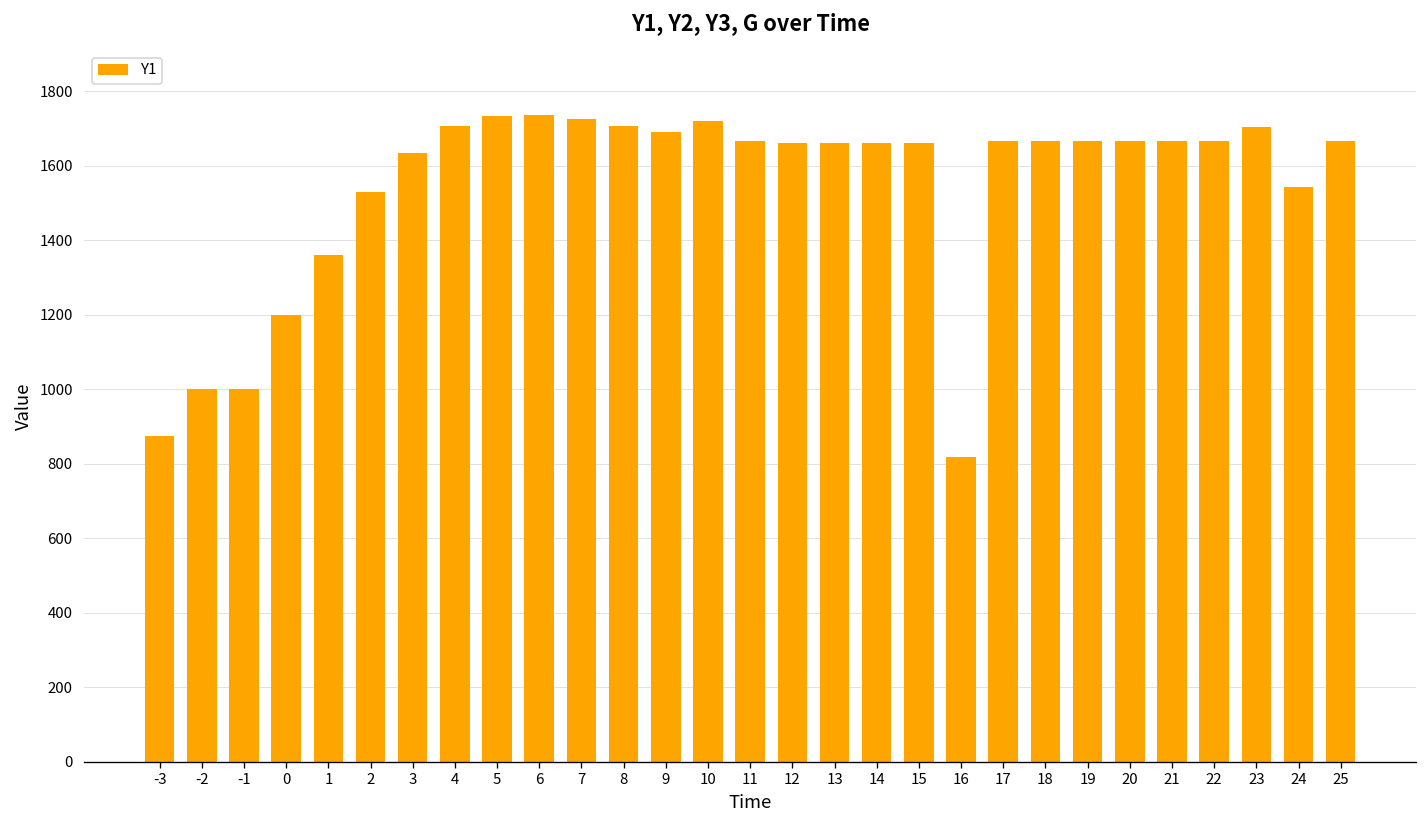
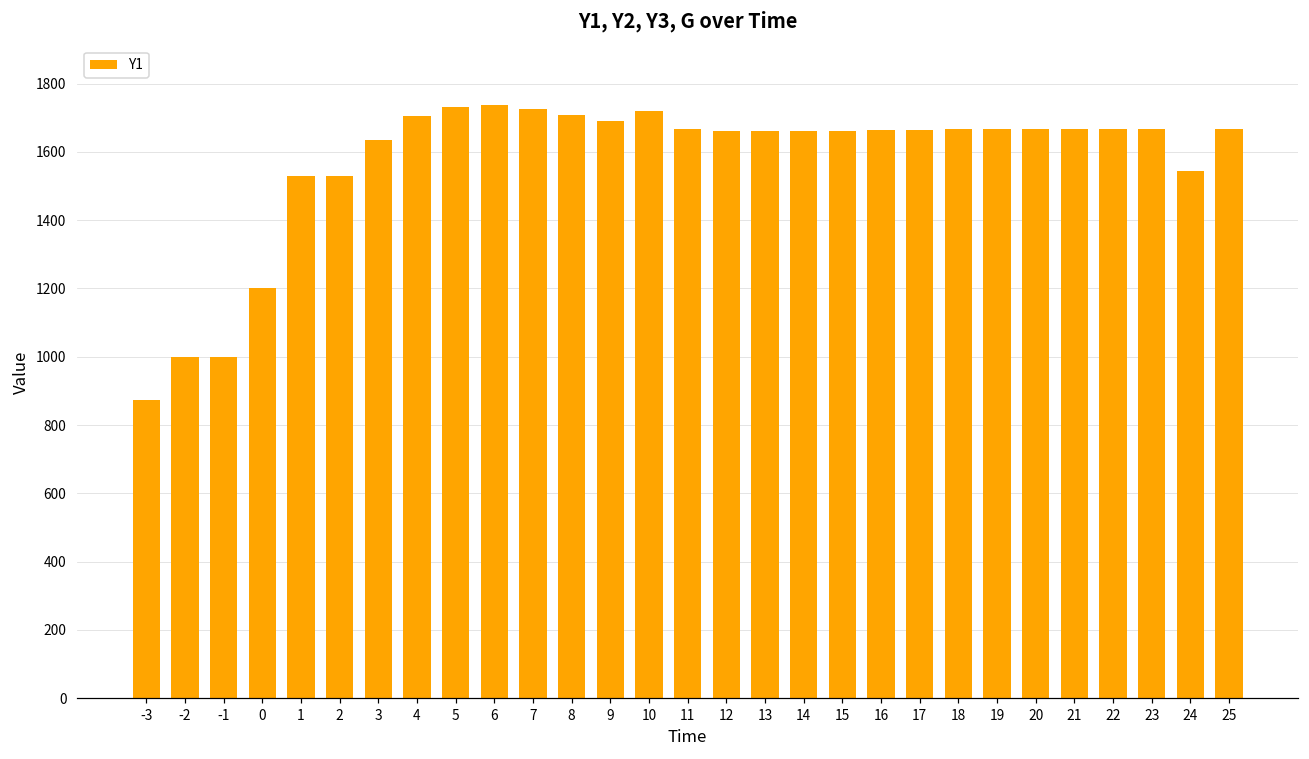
  {
    "-3": 870,
    "-2": 1000,
    "-1": 1000,
    "0": 1200,
-   "1": 1360,
+   "1": 1530,
    "2": 1530,
    "3": 1630,
    "4": 1710,
    "5": 1730,
    "6": 1740,
    "7": 1720,
    "8": 1710,
    "9": 1690,
    "10": 1720,
    "11": 1670,
    "12": 1660,
    "13": 1660,
    "14": 1660,
    "15": 1660,
-   "16": 820,
+   "16": 1660,
    "17": 1670,
    "18": 1670,
    "19": 1670,
    "20": 1670,
    "21": 1670,
    "22": 1670,
-   "23": 1700,
+   "23": 1670,
    "24": 1540,
    "25": 1670
  }
